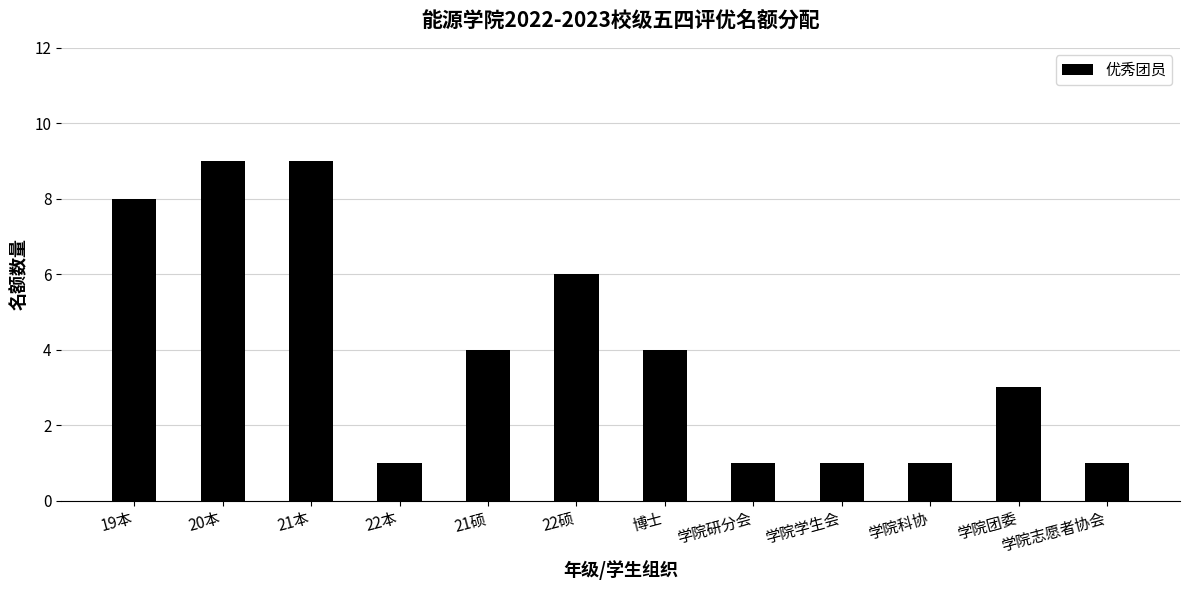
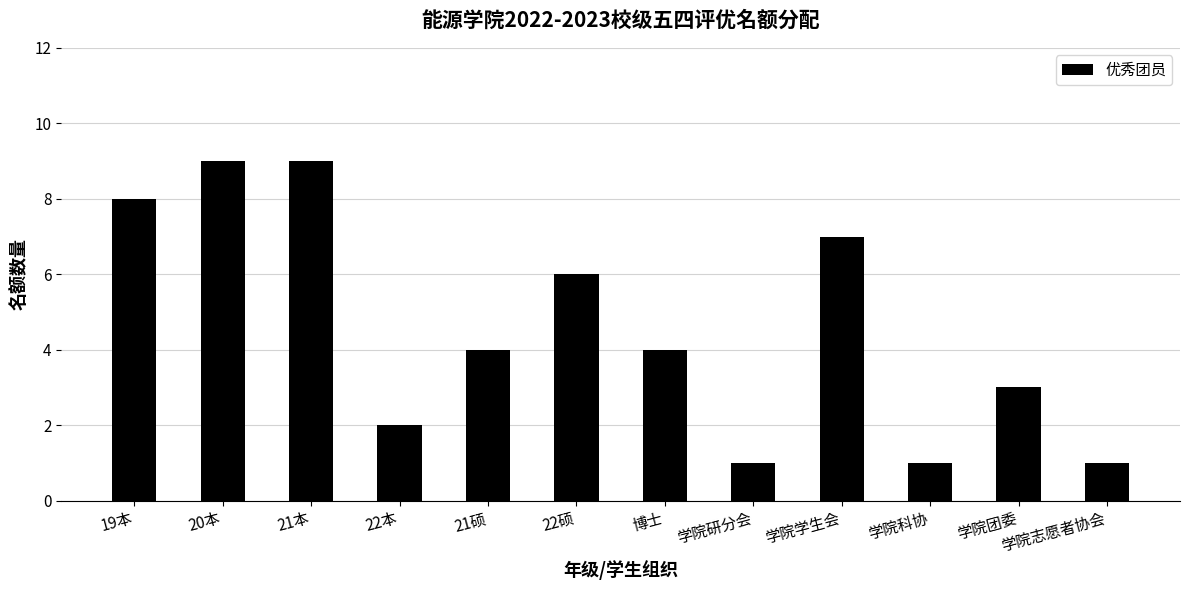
  {
    "19本": 8,
    "20本": 9,
    "21本": 9,
-   "22本": 1,
+   "22本": 2,
    "21硕": 4,
    "22硕": 6,
    "博士": 4,
    "学院研分会": 1,
-   "学院学生会": 1,
+   "学院学生会": 7,
    "学院科协": 1,
    "学院团委": 3,
    "学院志愿者协会": 1
  }
